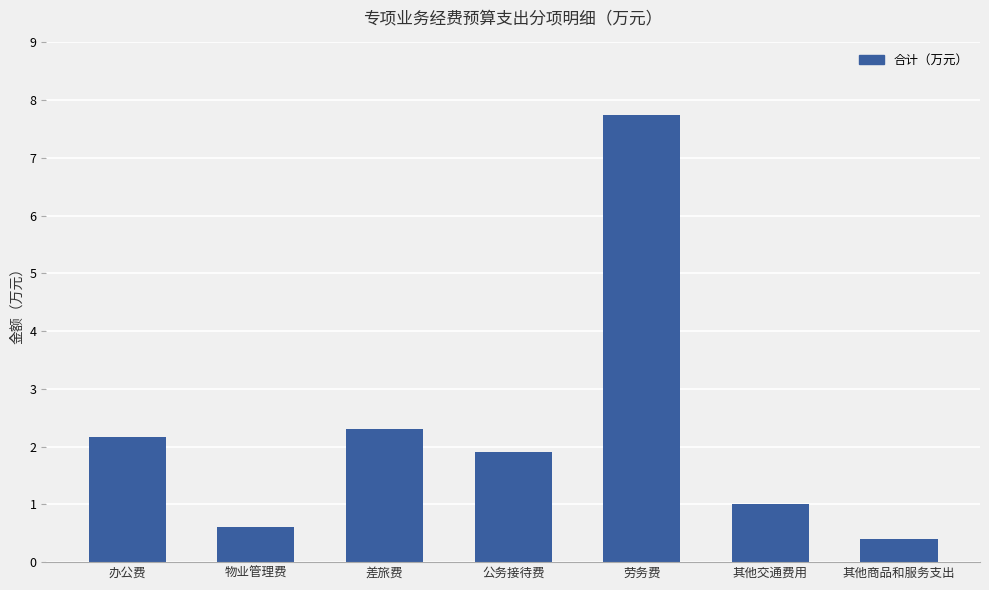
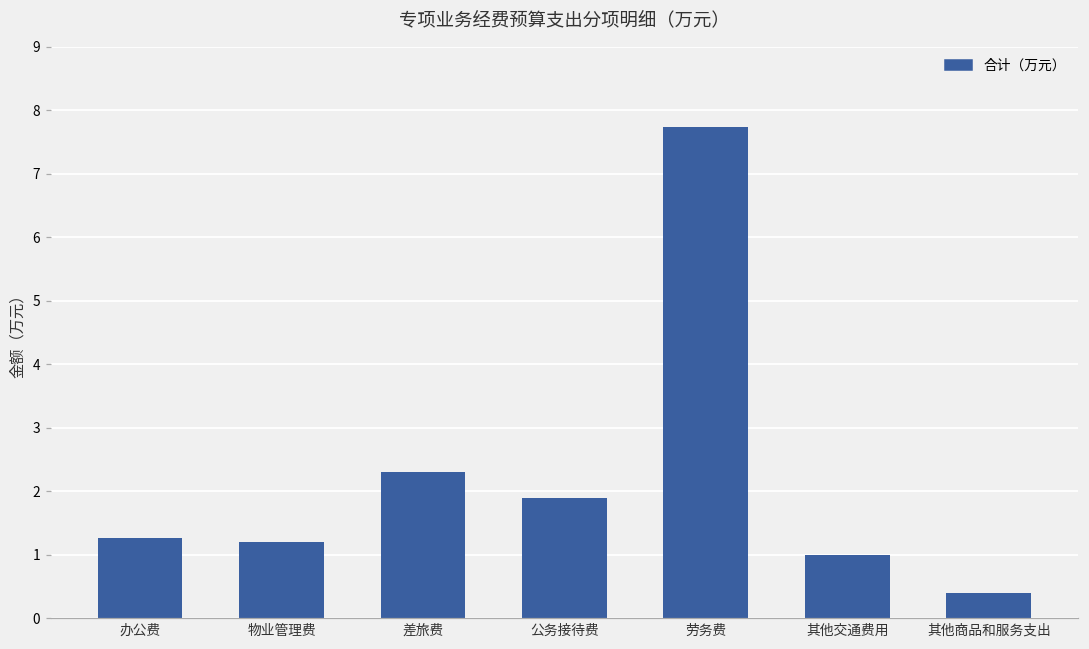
  {
-   "办公费": 2.2,
-   "物业管理费": 0.6,
+   "办公费": 1.3,
+   "物业管理费": 1.2,
    "差旅费": 2.3,
    "公务接待费": 1.9,
    "劳务费": 7.7,
    "其他交通费用": 1.0,
    "其他商品和服务支出": 0.4
  }
